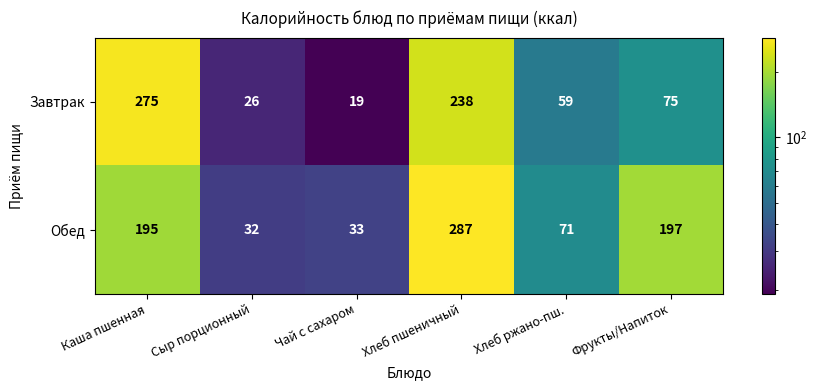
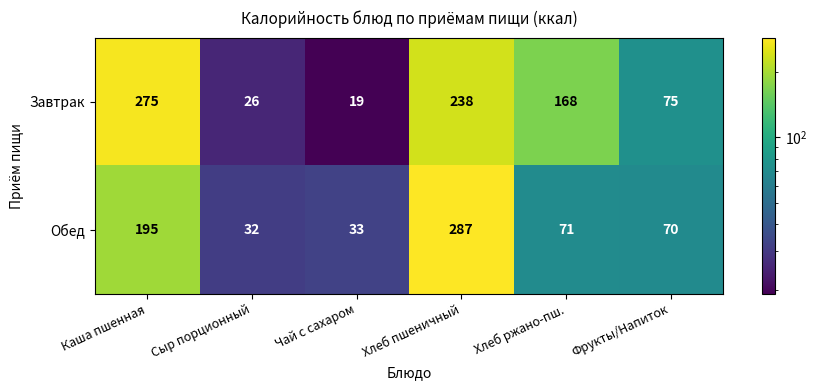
  {
    "Завтрак": {
      "Каша пшенная": 275,
      "Сыр порционный": 26,
      "Чай с сахаром": 19,
      "Хлеб пшеничный": 238,
-     "Хлеб ржано-пш.": 59,
+     "Хлеб ржано-пш.": 168,
      "Фрукты/Напиток": 75
    },
    "Обед": {
      "Каша пшенная": 195,
      "Сыр порционный": 32,
      "Чай с сахаром": 33,
      "Хлеб пшеничный": 287,
      "Хлеб ржано-пш.": 71,
-     "Фрукты/Напиток": 197
+     "Фрукты/Напиток": 70
    }
  }
